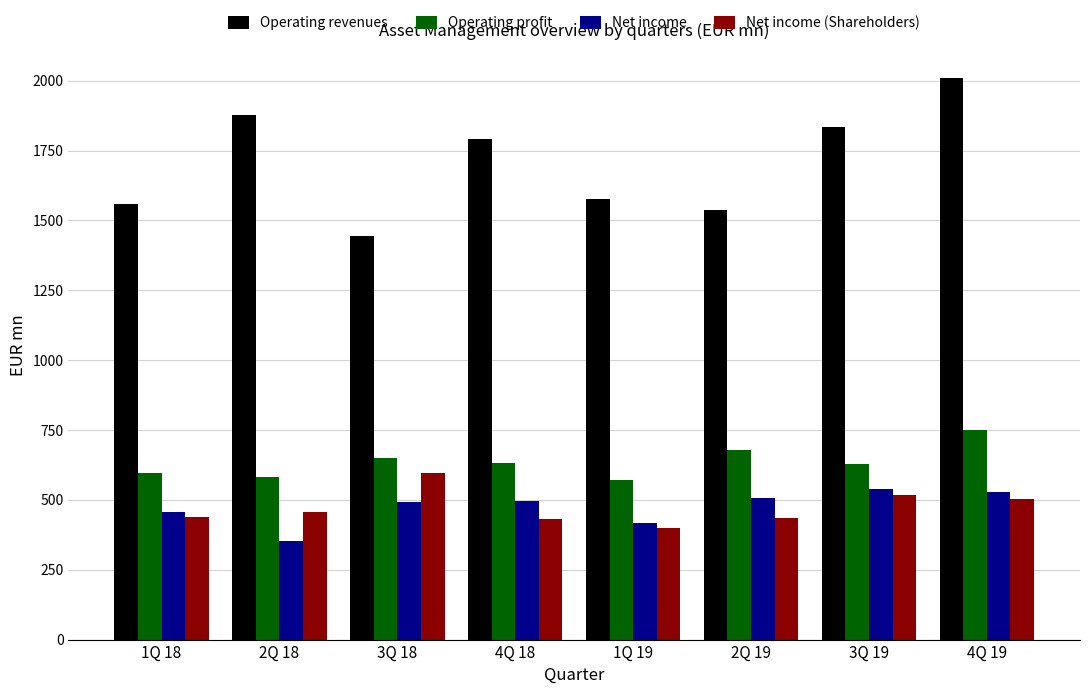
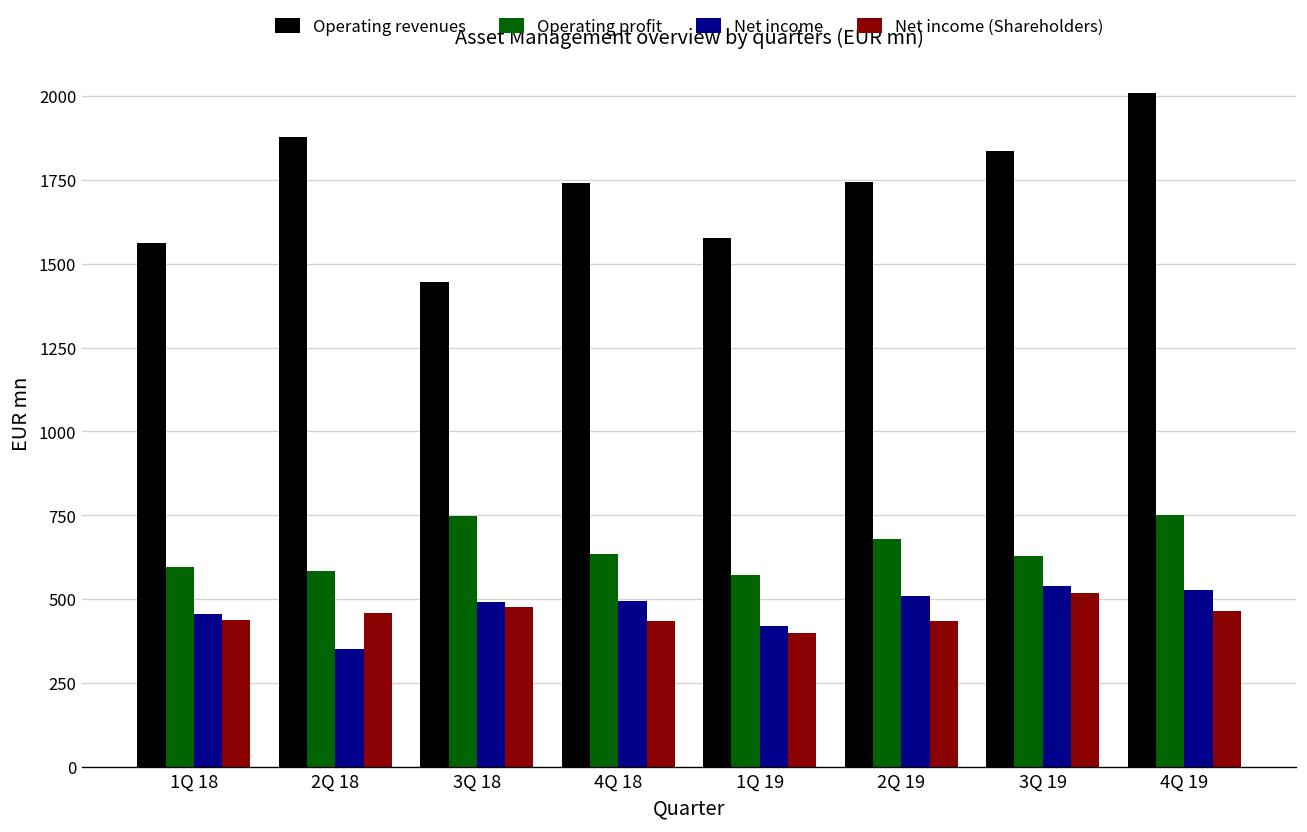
  {
    "Operating revenues": {
      "1Q 18": 1560,
      "2Q 18": 1880,
      "3Q 18": 1440,
-     "4Q 18": 1790,
+     "4Q 18": 1740,
      "1Q 19": 1580,
-     "2Q 19": 1540,
+     "2Q 19": 1740,
      "3Q 19": 1840,
      "4Q 19": 2010
    },
    "Operating profit": {
      "1Q 18": 590,
      "2Q 18": 580,
-     "3Q 18": 650,
+     "3Q 18": 750,
      "4Q 18": 630,
      "1Q 19": 570,
      "2Q 19": 680,
      "3Q 19": 630,
      "4Q 19": 750
    },
    "Net income": {
      "1Q 18": 460,
      "2Q 18": 350,
      "3Q 18": 490,
      "4Q 18": 500,
      "1Q 19": 420,
      "2Q 19": 510,
      "3Q 19": 540,
      "4Q 19": 530
    },
    "Net income (Shareholders)": {
      "1Q 18": 440,
      "2Q 18": 460,
-     "3Q 18": 600,
+     "3Q 18": 480,
      "4Q 18": 430,
      "1Q 19": 400,
      "2Q 19": 440,
      "3Q 19": 520,
-     "4Q 19": 500
+     "4Q 19": 460
    }
  }
